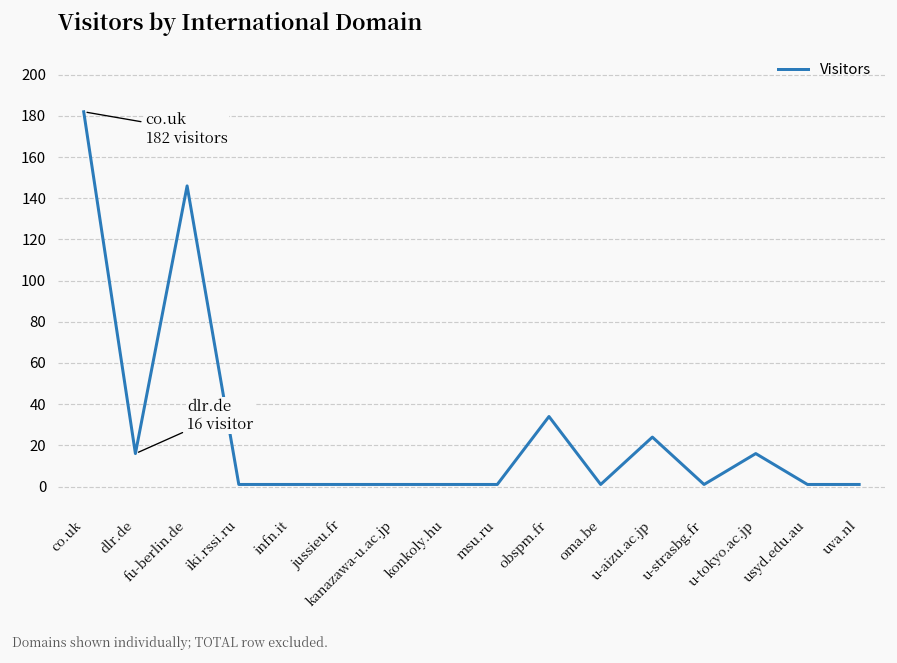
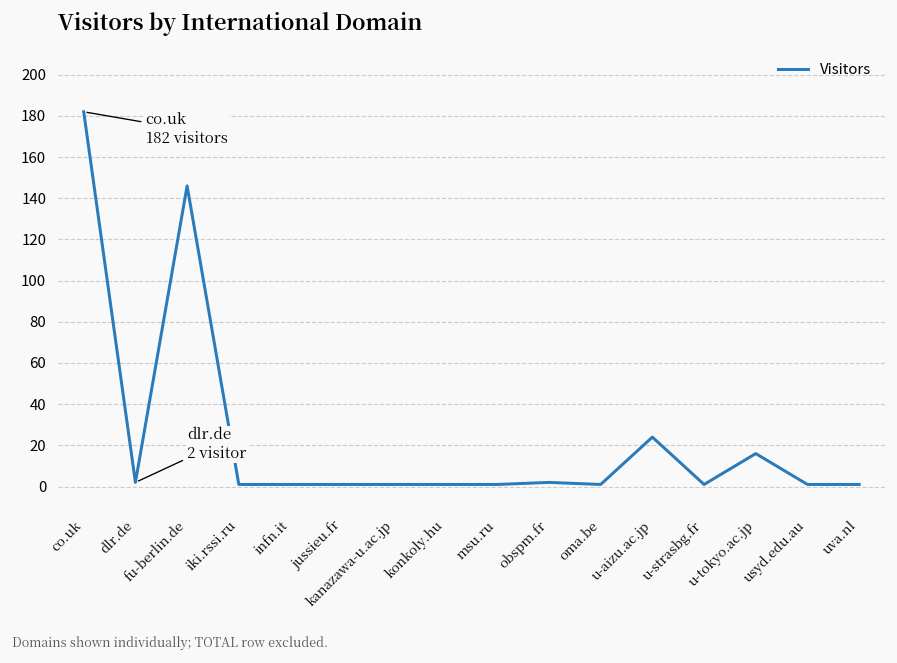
  {
-   "dlr.de": 16,
-   "obspm.fr": 34
+   "dlr.de": 2,
+   "obspm.fr": 2
  }
